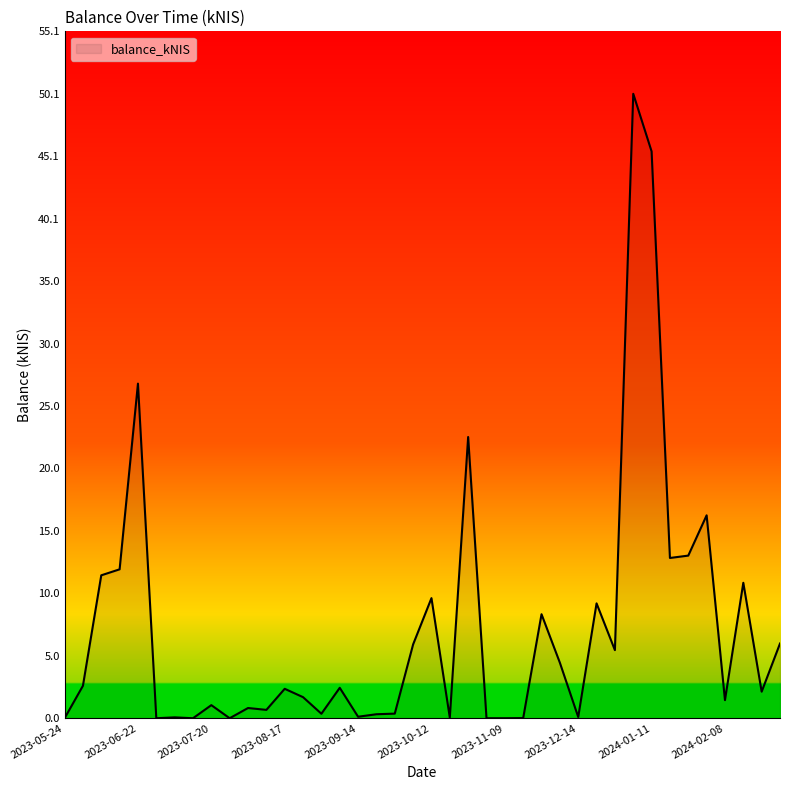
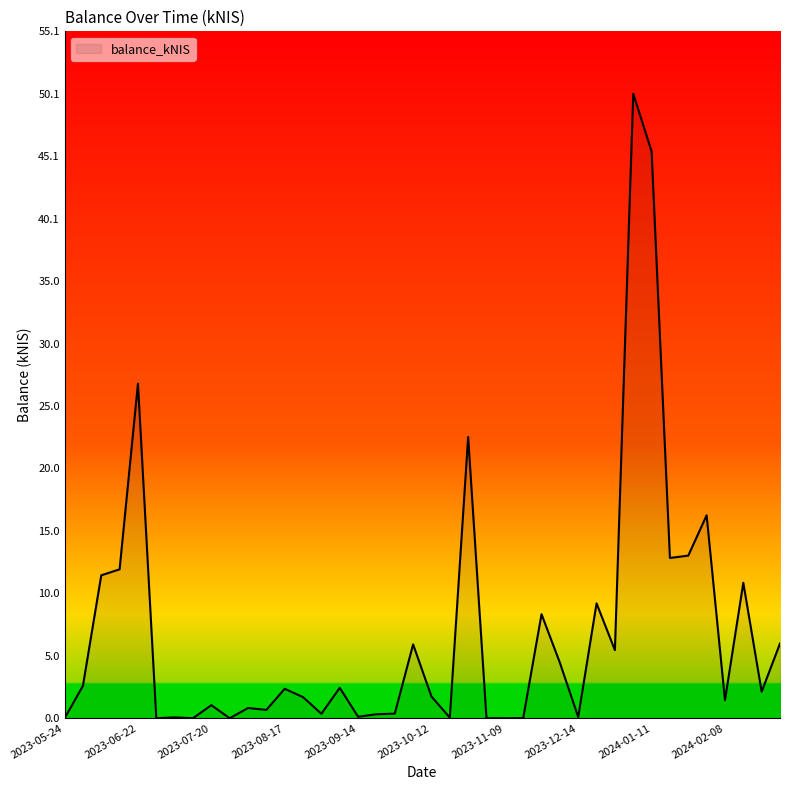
  {
    "2023-05-24": 0.0,
    "2023-06-22": 26.8,
    "2023-07-20": 1.1,
    "2023-08-17": 2.4,
    "2023-09-14": 0.1,
-   "2023-10-12": 9.6,
+   "2023-10-12": 1.7,
    "2023-11-09": 0.0,
    "2023-12-14": 0.1,
    "2024-01-11": 45.5,
    "2024-02-08": 1.5
  }
